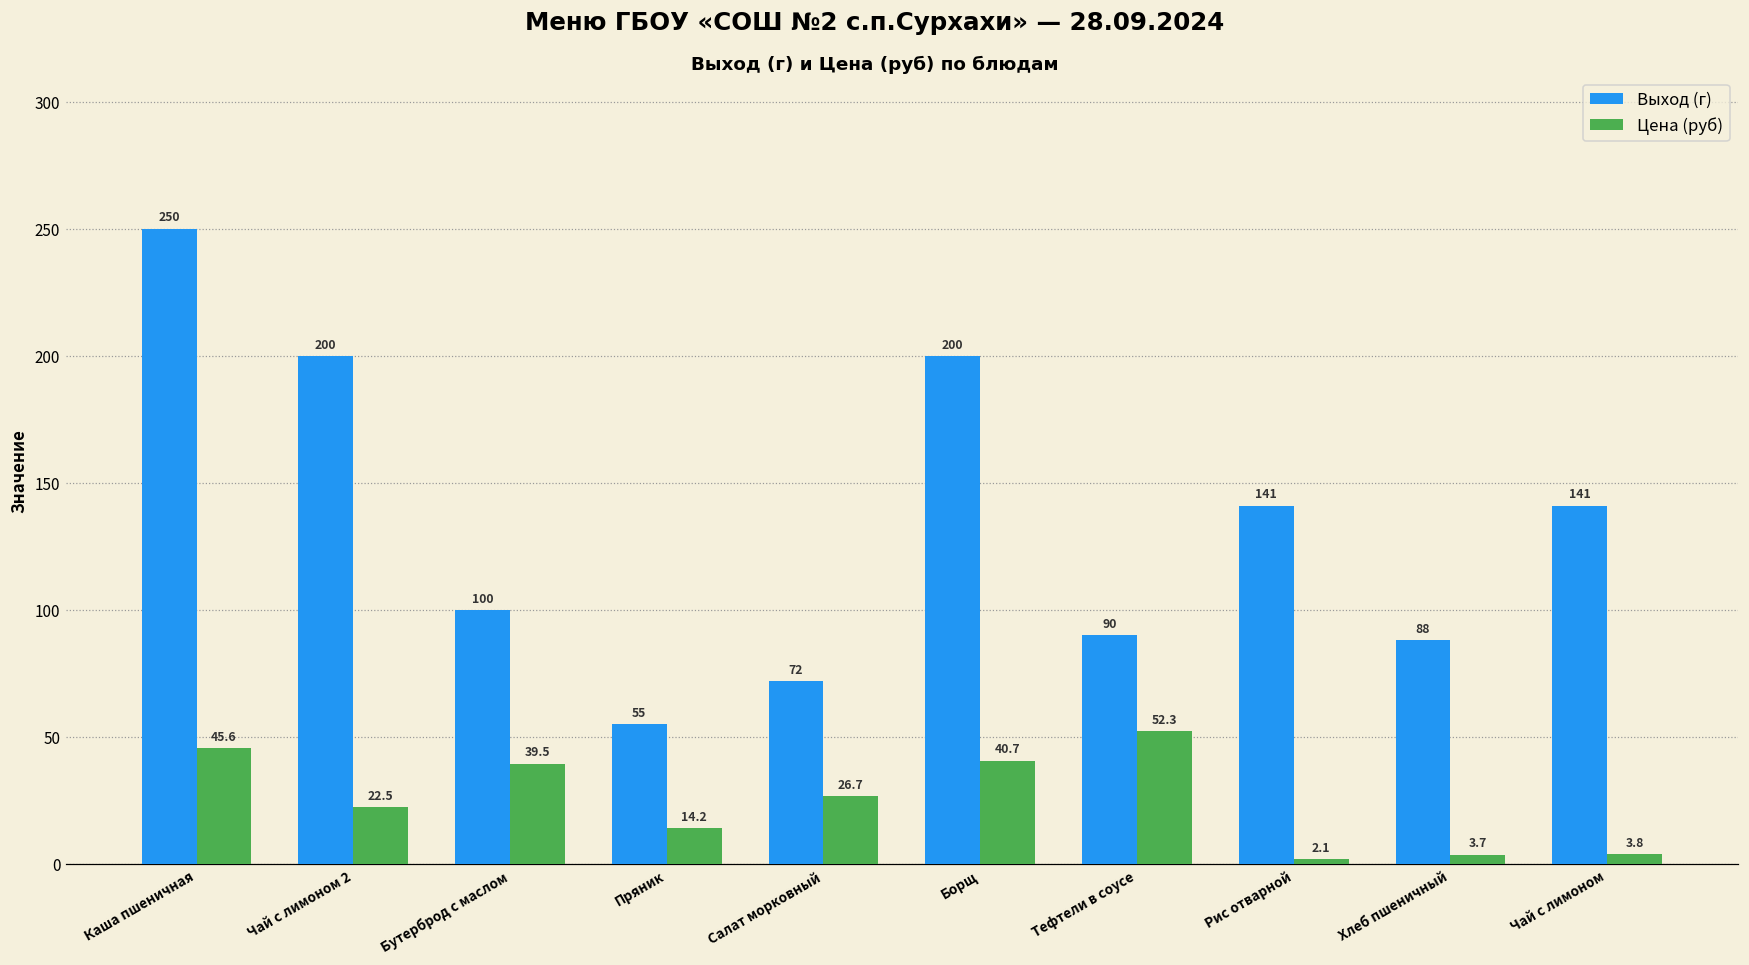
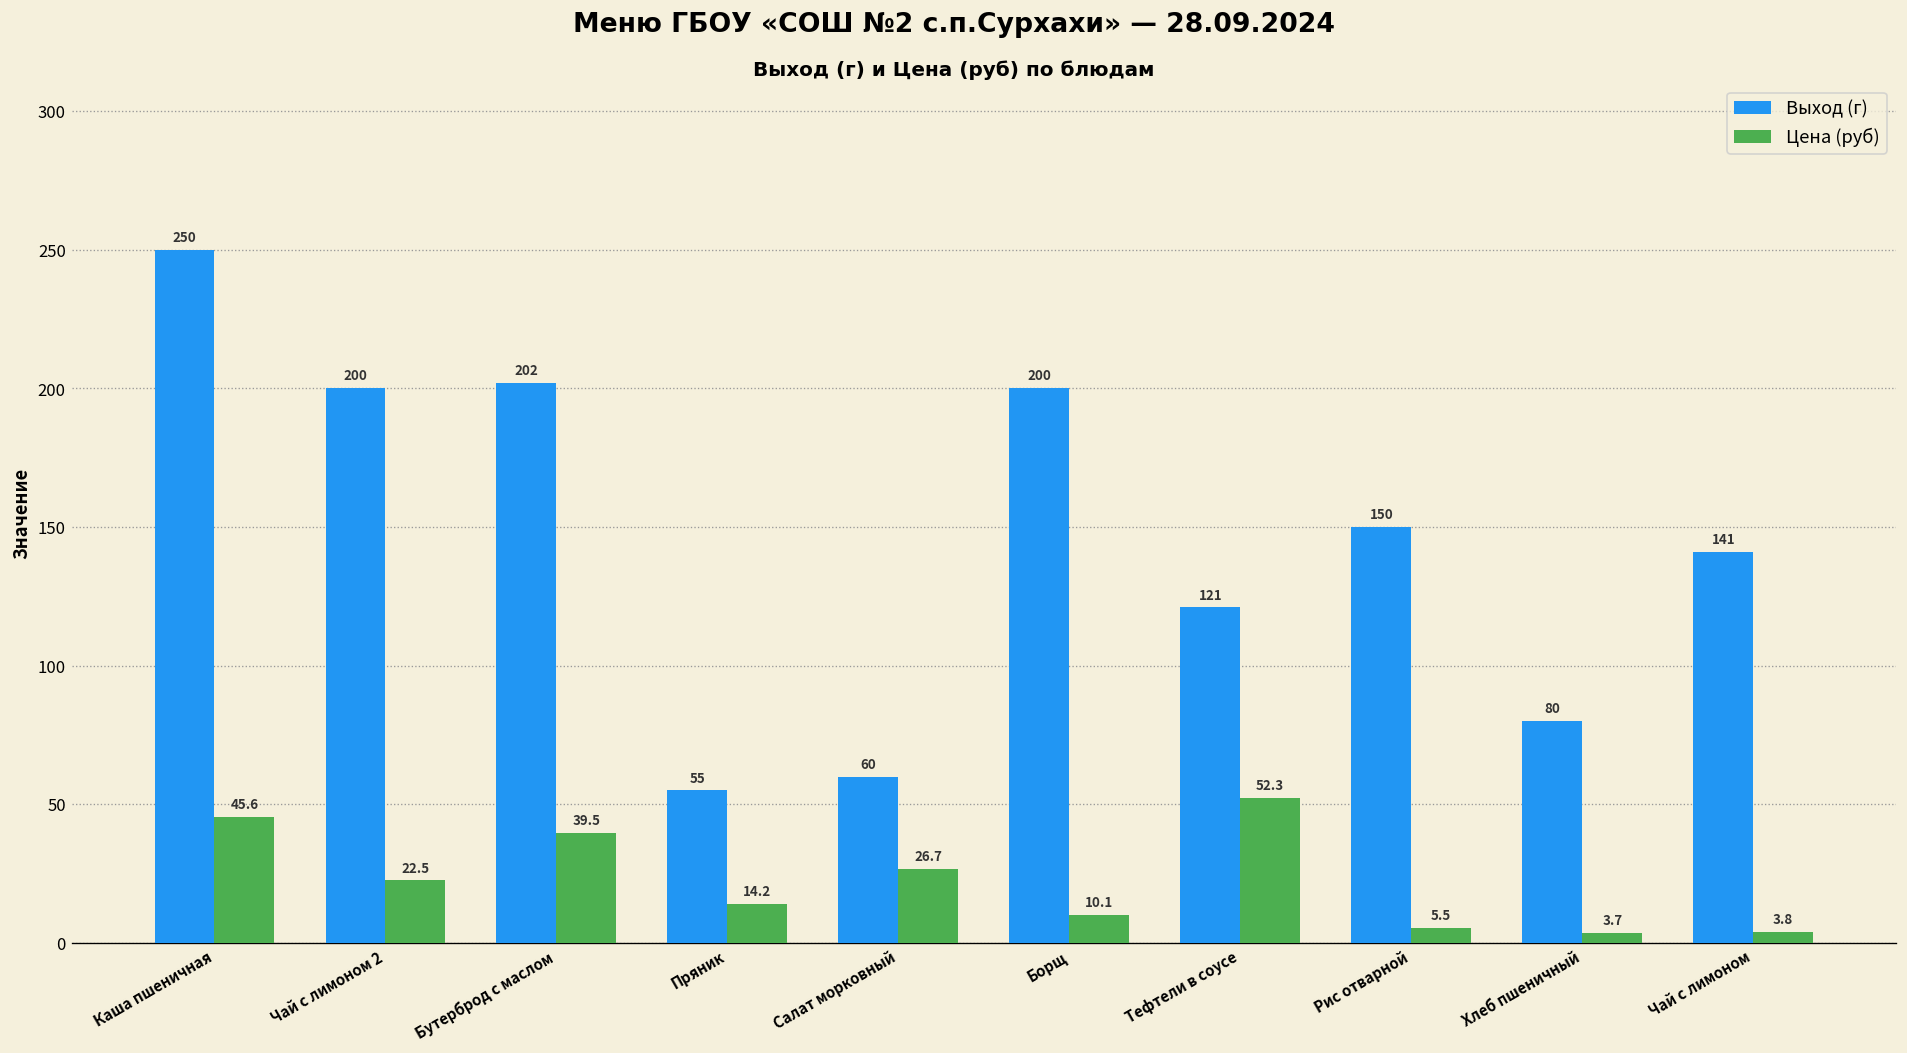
  {
    "Выход (г)": {
      "Каша пшеничная": 250,
      "Чай с лимоном 2": 200,
-     "Бутерброд с маслом": 100,
+     "Бутерброд с маслом": 202,
      "Пряник": 55,
-     "Салат морковный": 72,
+     "Салат морковный": 60,
      "Борщ": 200,
-     "Тефтели в соусе": 90,
-     "Рис отварной": 141,
-     "Хлеб пшеничный": 88,
+     "Тефтели в соусе": 121,
+     "Рис отварной": 150,
+     "Хлеб пшеничный": 80,
      "Чай с лимоном": 141
    },
    "Цена (руб)": {
      "Каша пшеничная": 45.6,
      "Чай с лимоном 2": 22.5,
      "Бутерброд с маслом": 39.5,
      "Пряник": 14.2,
      "Салат морковный": 26.7,
-     "Борщ": 40.7,
+     "Борщ": 10.1,
      "Тефтели в соусе": 52.3,
-     "Рис отварной": 2.1,
+     "Рис отварной": 5.5,
      "Хлеб пшеничный": 3.7,
      "Чай с лимоном": 3.8
    }
  }
